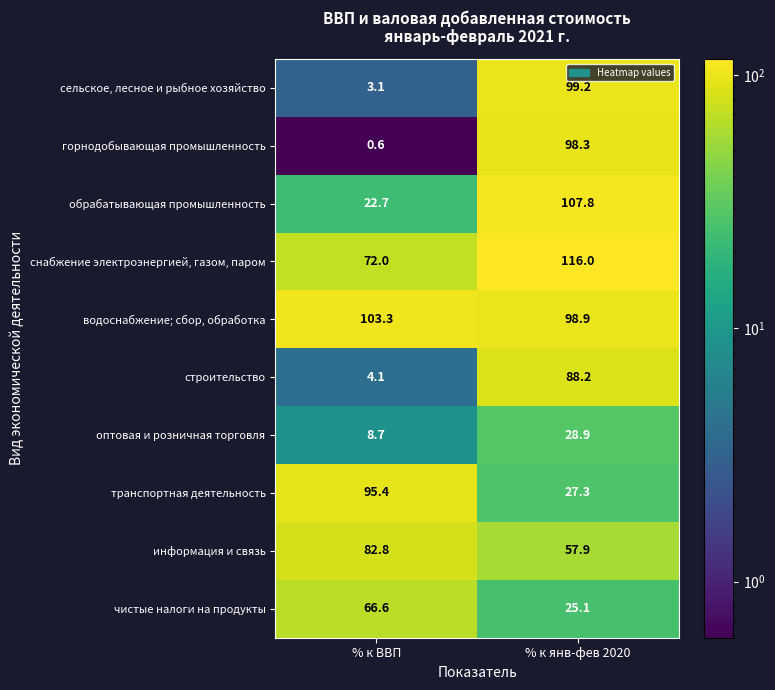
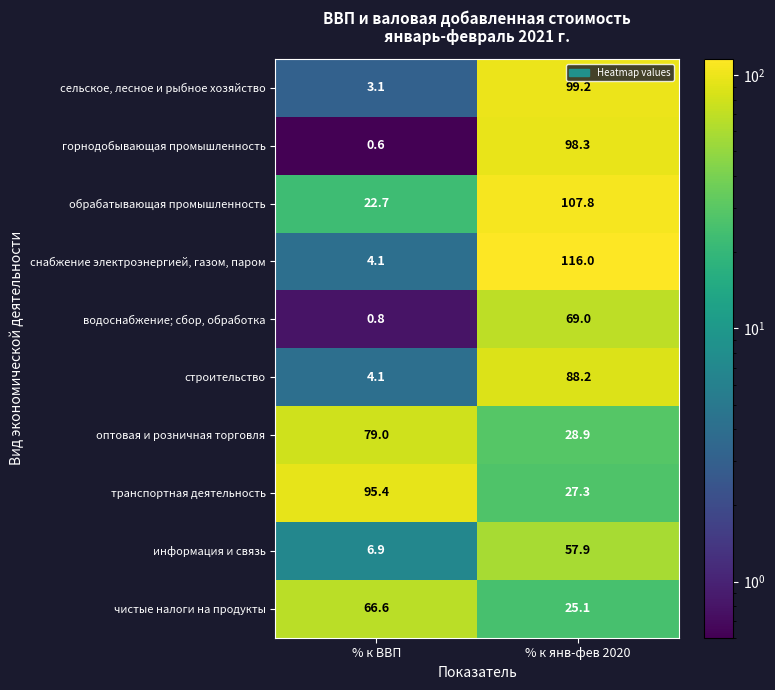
  {
    "сельское, лесное и рыбное хозяйство": {
      "% к ВВП": 3.1
    },
    "горнодобывающая промышленность": {
      "% к ВВП": 0.6,
      "% к янв-фев 2020": 98.3
    },
    "обрабатывающая промышленность": {
      "% к ВВП": 22.7,
      "% к янв-фев 2020": 107.8
    },
    "снабжение электроэнергией, газом, паром": {
-     "% к ВВП": 72.0,
+     "% к ВВП": 4.1,
      "% к янв-фев 2020": 116.0
    },
    "водоснабжение; сбор, обработка": {
-     "% к ВВП": 103.3,
-     "% к янв-фев 2020": 98.9
+     "% к ВВП": 0.8,
+     "% к янв-фев 2020": 69.0
    },
    "строительство": {
      "% к ВВП": 4.1,
      "% к янв-фев 2020": 88.2
    },
    "оптовая и розничная торговля": {
-     "% к ВВП": 8.7,
+     "% к ВВП": 79.0,
      "% к янв-фев 2020": 28.9
    },
    "транспортная деятельность": {
      "% к ВВП": 95.4,
      "% к янв-фев 2020": 27.3
    },
    "информация и связь": {
-     "% к ВВП": 82.8,
+     "% к ВВП": 6.9,
      "% к янв-фев 2020": 57.9
    },
    "чистые налоги на продукты": {
      "% к ВВП": 66.6,
      "% к янв-фев 2020": 25.1
    }
  }
